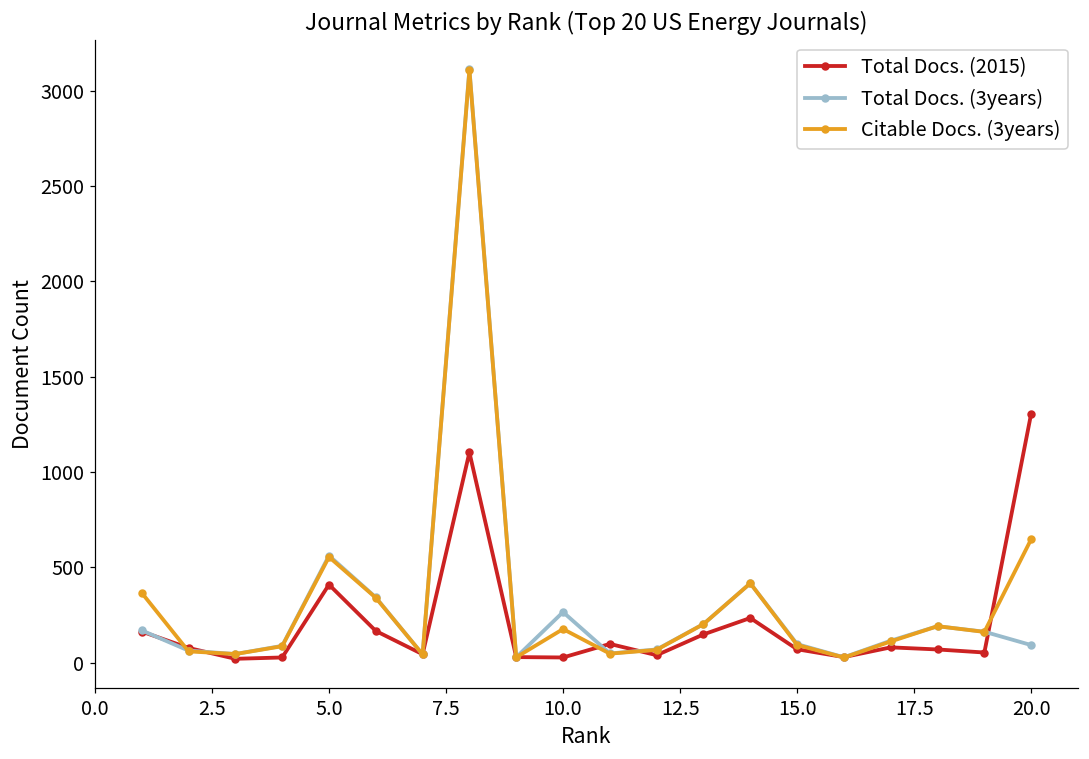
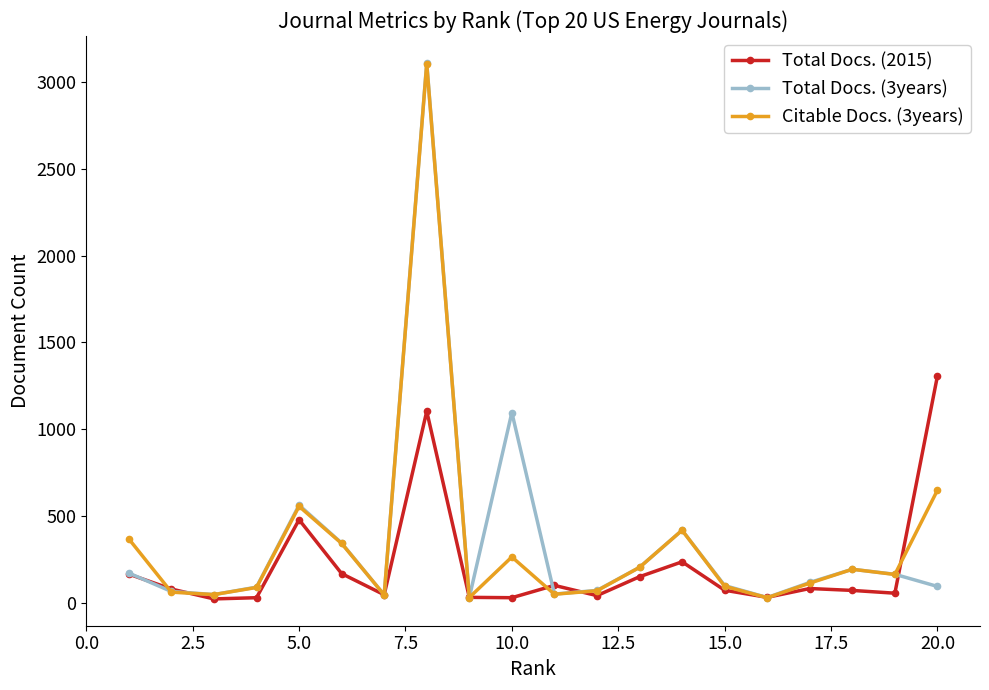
  {
    "Total Docs. (2015)": {
-     "5.0": 410,
+     "5.0": 480,
      "10.0": 30,
      "15.0": 70,
      "20.0": 1310
    },
    "Total Docs. (3years)": {
-     "10.0": 270,
+     "10.0": 1100,
      "20.0": 90
    },
    "Citable Docs. (3years)": {
-     "10.0": 180,
+     "10.0": 260,
      "20.0": 650
    }
  }
